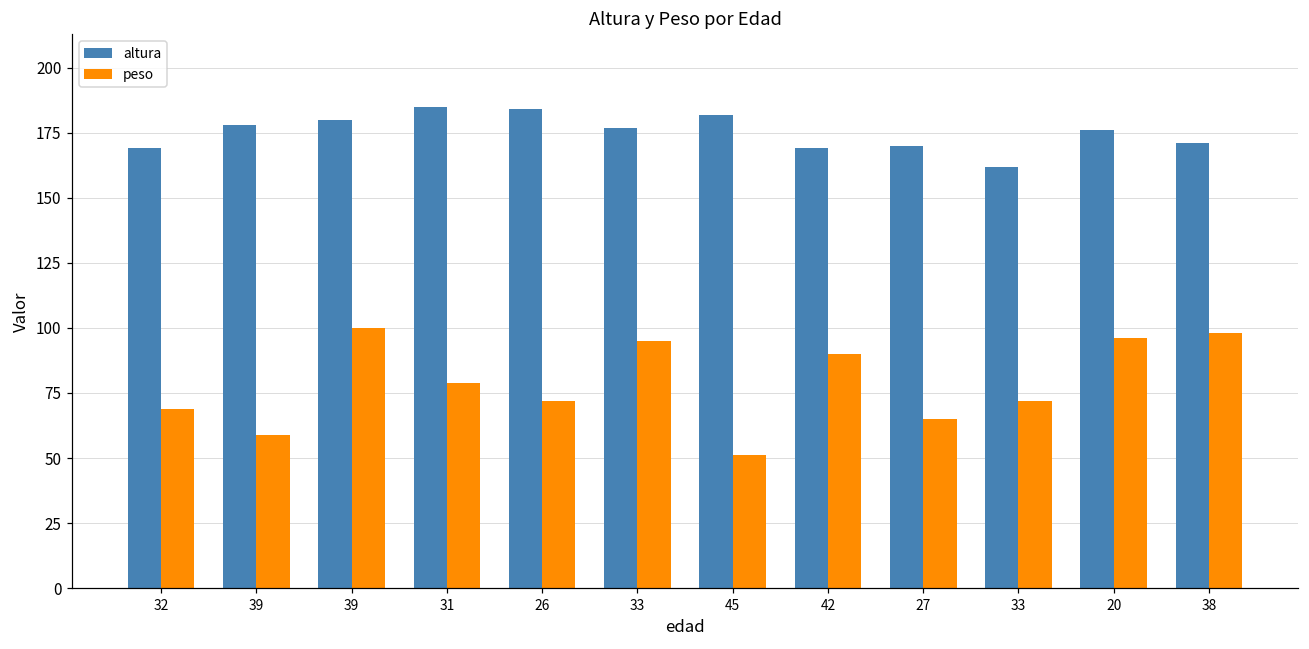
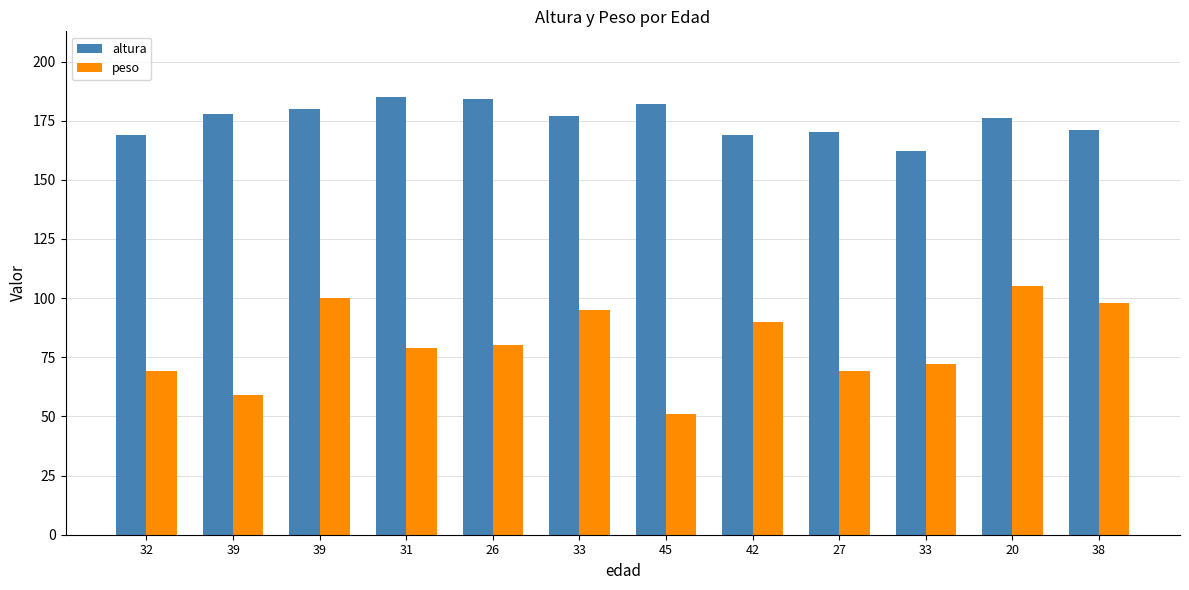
  {
    "altura": {
      "32": 169,
      "31": 185,
      "26": 184,
      "45": 182,
      "42": 169,
      "27": 170,
      "20": 176,
      "38": 171
    },
    "peso": {
      "32": 69,
      "31": 79,
-     "26": 72,
+     "26": 80,
      "45": 51,
      "42": 90,
-     "27": 65,
-     "20": 96,
+     "27": 69,
+     "20": 105,
      "38": 98
    }
  }
